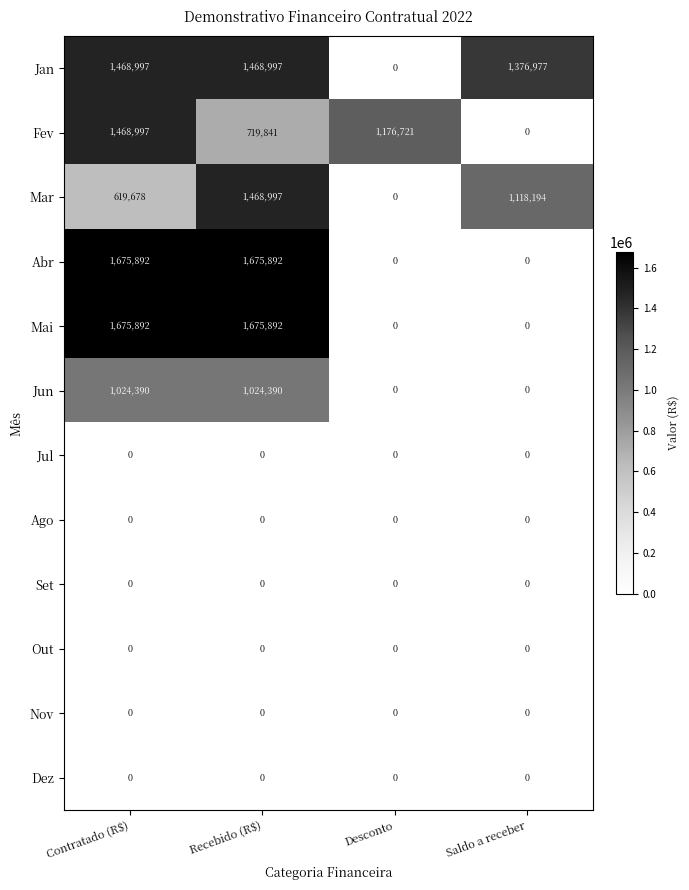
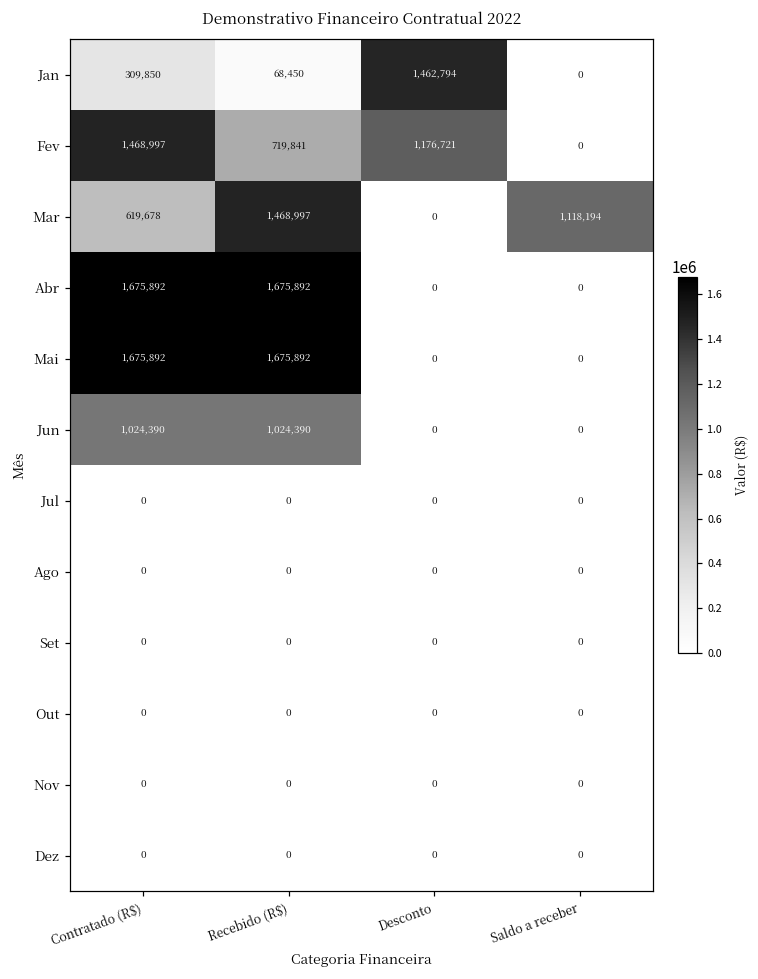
  {
    "Jan": {
-     "Contratado (R$)": "1,468,997",
-     "Recebido (R$)": "1,468,997",
-     "Desconto": "0",
-     "Saldo a receber": "1,376,977"
+     "Contratado (R$)": "309,850",
+     "Recebido (R$)": "68,450",
+     "Desconto": "1,462,794",
+     "Saldo a receber": "0"
    },
    "Fev": {
      "Contratado (R$)": "1,468,997",
      "Recebido (R$)": "719,841",
      "Desconto": "1,176,721",
      "Saldo a receber": "0"
    },
    "Mar": {
      "Contratado (R$)": "619,678",
      "Recebido (R$)": "1,468,997",
      "Desconto": "0",
      "Saldo a receber": "1,118,194"
    },
    "Abr": {
      "Contratado (R$)": "1,675,892",
      "Recebido (R$)": "1,675,892",
      "Desconto": "0",
      "Saldo a receber": "0"
    },
    "Mai": {
      "Contratado (R$)": "1,675,892",
      "Recebido (R$)": "1,675,892",
      "Desconto": "0",
      "Saldo a receber": "0"
    },
    "Jun": {
      "Contratado (R$)": "1,024,390",
      "Recebido (R$)": "1,024,390",
      "Desconto": "0",
      "Saldo a receber": "0"
    },
    "Jul": {
      "Contratado (R$)": "0",
      "Recebido (R$)": "0",
      "Desconto": "0",
      "Saldo a receber": "0"
    },
    "Ago": {
      "Contratado (R$)": "0",
      "Recebido (R$)": "0",
      "Desconto": "0",
      "Saldo a receber": "0"
    },
    "Set": {
      "Contratado (R$)": "0",
      "Recebido (R$)": "0",
      "Desconto": "0",
      "Saldo a receber": "0"
    },
    "Out": {
      "Contratado (R$)": "0",
      "Recebido (R$)": "0",
      "Desconto": "0",
      "Saldo a receber": "0"
    },
    "Nov": {
      "Contratado (R$)": "0",
      "Recebido (R$)": "0",
      "Desconto": "0",
      "Saldo a receber": "0"
    },
    "Dez": {
      "Contratado (R$)": "0",
      "Recebido (R$)": "0",
      "Desconto": "0",
      "Saldo a receber": "0"
    }
  }
